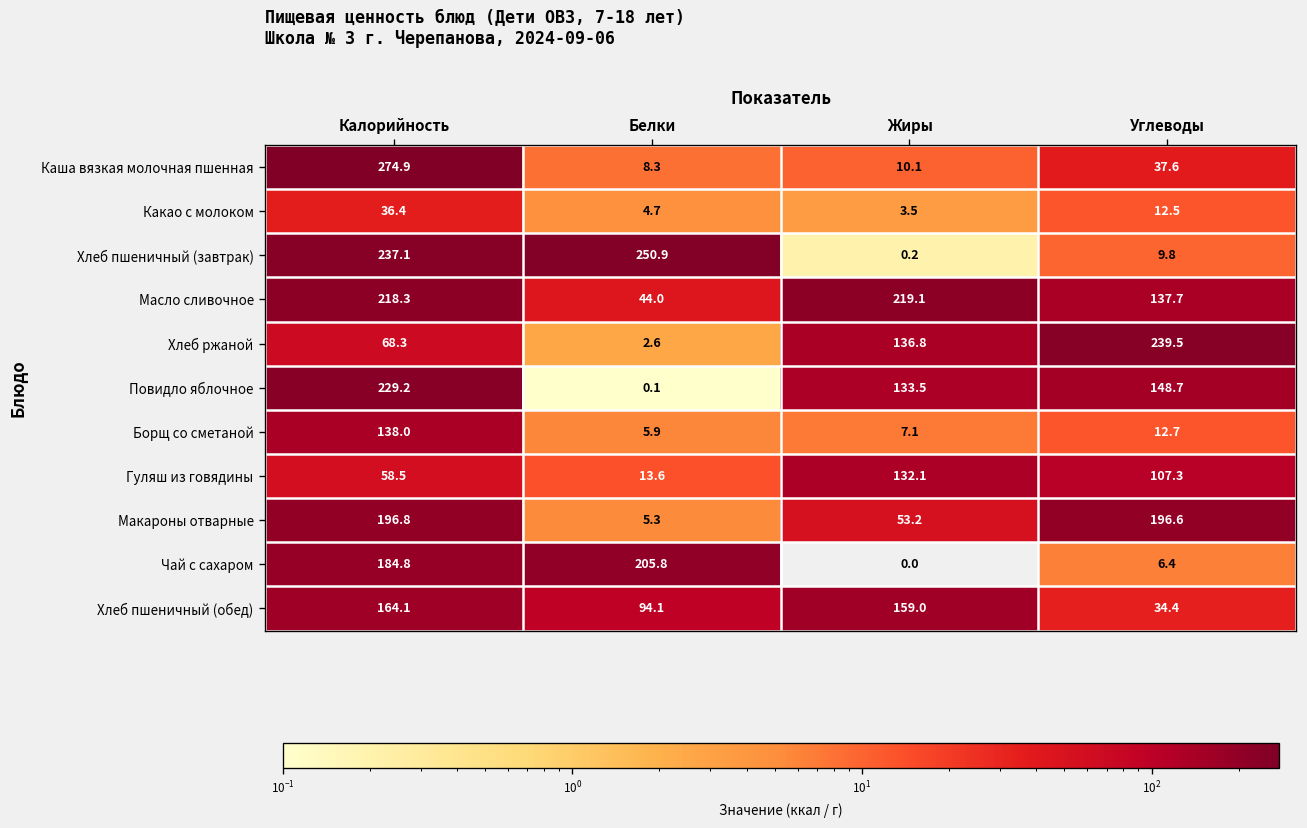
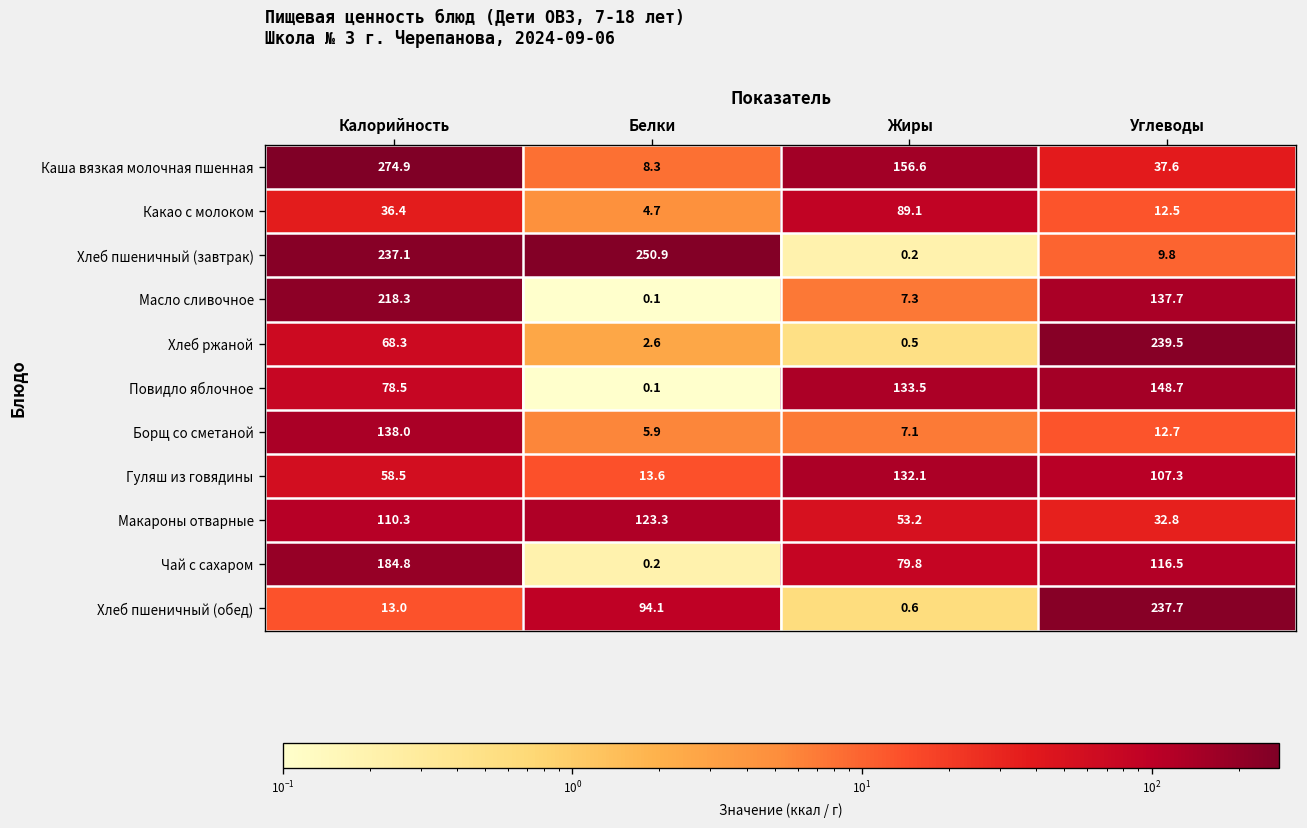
  {
    "Каша вязкая молочная пшенная": {
      "Калорийность": 274.9,
      "Белки": 8.3,
-     "Жиры": 10.1,
+     "Жиры": 156.6,
      "Углеводы": 37.6
    },
    "Какао с молоком": {
      "Калорийность": 36.4,
      "Белки": 4.7,
-     "Жиры": 3.5,
+     "Жиры": 89.1,
      "Углеводы": 12.5
    },
    "Хлеб пшеничный (завтрак)": {
      "Калорийность": 237.1,
      "Белки": 250.9,
      "Жиры": 0.2,
      "Углеводы": 9.8
    },
    "Масло сливочное": {
      "Калорийность": 218.3,
-     "Белки": 44.0,
-     "Жиры": 219.1,
+     "Белки": 0.1,
+     "Жиры": 7.3,
      "Углеводы": 137.7
    },
    "Хлеб ржаной": {
      "Калорийность": 68.3,
      "Белки": 2.6,
-     "Жиры": 136.8,
+     "Жиры": 0.5,
      "Углеводы": 239.5
    },
    "Повидло яблочное": {
-     "Калорийность": 229.2,
+     "Калорийность": 78.5,
      "Белки": 0.1,
      "Жиры": 133.5,
      "Углеводы": 148.7
    },
    "Борщ со сметаной": {
      "Калорийность": 138.0,
      "Белки": 5.9,
      "Жиры": 7.1,
      "Углеводы": 12.7
    },
    "Гуляш из говядины": {
      "Калорийность": 58.5,
      "Белки": 13.6,
      "Жиры": 132.1,
      "Углеводы": 107.3
    },
    "Макароны отварные": {
-     "Калорийность": 196.8,
-     "Белки": 5.3,
+     "Калорийность": 110.3,
+     "Белки": 123.3,
      "Жиры": 53.2,
-     "Углеводы": 196.6
+     "Углеводы": 32.8
    },
    "Чай с сахаром": {
      "Калорийность": 184.8,
-     "Белки": 205.8,
-     "Жиры": 0.0,
-     "Углеводы": 6.4
+     "Белки": 0.2,
+     "Жиры": 79.8,
+     "Углеводы": 116.5
    },
    "Хлеб пшеничный (обед)": {
-     "Калорийность": 164.1,
+     "Калорийность": 13.0,
      "Белки": 94.1,
-     "Жиры": 159.0,
-     "Углеводы": 34.4
+     "Жиры": 0.6,
+     "Углеводы": 237.7
    }
  }
